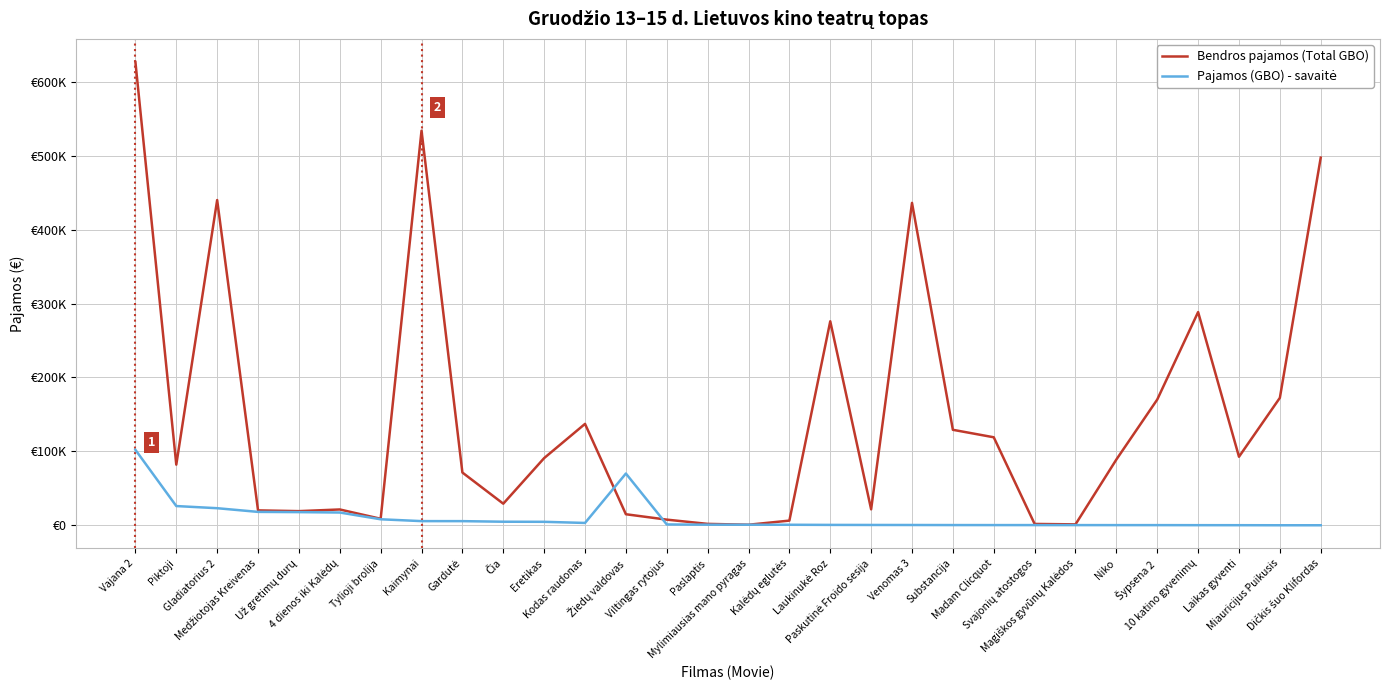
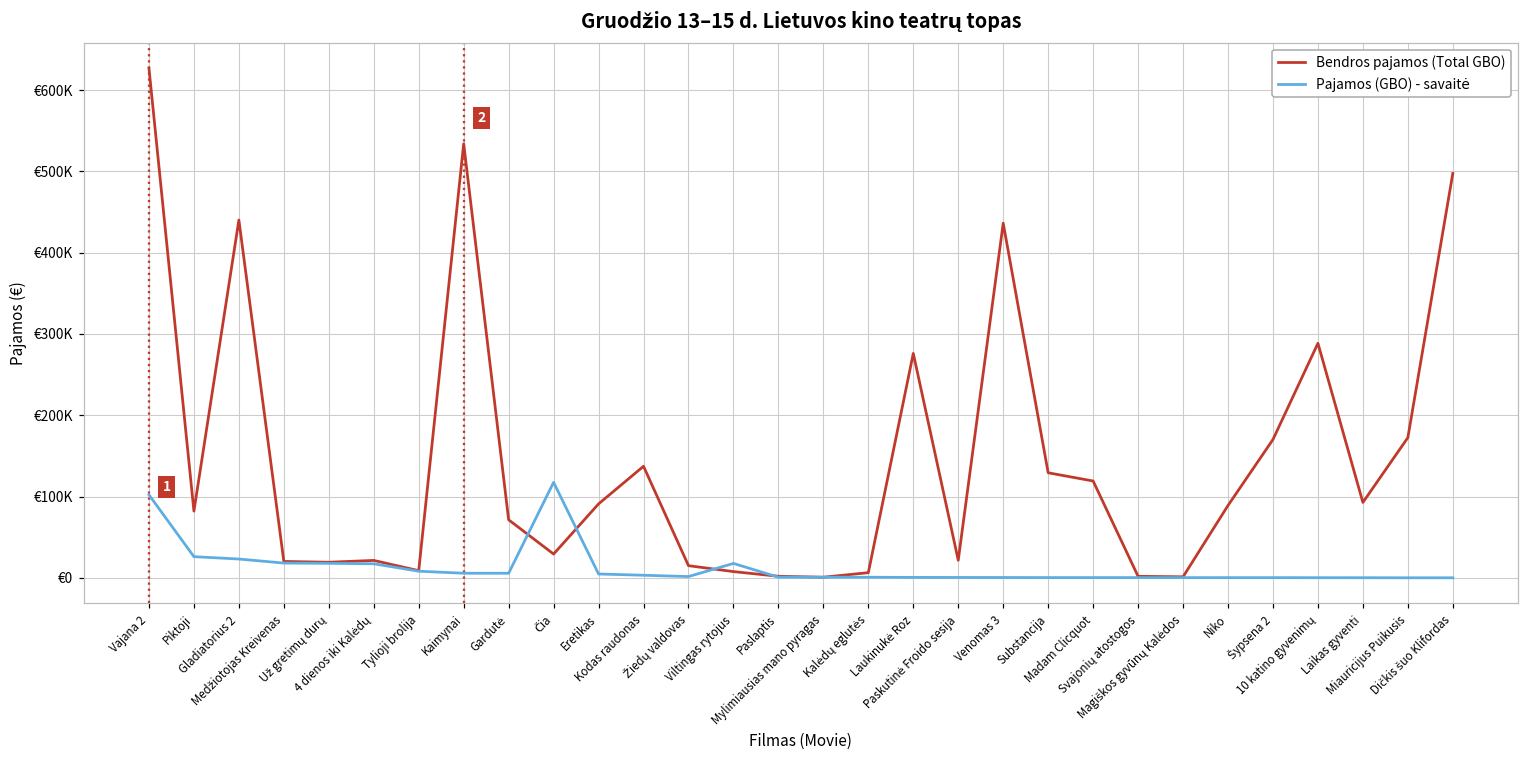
  {
    "Bendros pajamos (Total GBO)": {
      "Vajana 2": "€630000",
      "Piktoji": "€80000",
      "Gladiatorius 2": "€440000",
      "4 dienos iki Kalėdų": "€20000",
      "Gardutė": "€70000",
      "Čia": "€30000",
      "Eretikas": "€90000",
      "Kodas raudonas": "€140000",
      "Žiedų valdovas": "€10000",
      "Viltingas rytojus": "€10000",
      "Kalėdų eglutės": "€10000",
      "Laukinukė Roz": "€280000",
      "Paskutinė Froido sesija": "€20000",
      "Venomas 3": "€440000",
      "Substancija": "€130000",
      "Madam Clicquot": "€120000",
      "Niko": "€90000",
      "Šypsena 2": "€170000",
      "10 katino gyvenimų": "€290000",
      "Laikas gyventi": "€90000",
      "Miauricijus Puikusis": "€170000",
      "Dičkis šuo Klifordas": "€500000"
    },
    "Pajamos (GBO) - savaitė": {
      "Piktoji": "€30000",
      "Gladiatorius 2": "€20000",
      "4 dienos iki Kalėdų": "€20000",
      "Kaimynai": "€10000",
      "Gardutė": "€10000",
-     "Čia": "€0",
+     "Čia": "€120000",
      "Eretikas": "€0",
      "Kodas raudonas": "€0",
-     "Žiedų valdovas": "€70000",
-     "Viltingas rytojus": "€0",
+     "Žiedų valdovas": "€0",
+     "Viltingas rytojus": "€20000",
      "Kalėdų eglutės": "€0",
      "Laukinukė Roz": "€0",
      "Paskutinė Froido sesija": "€0",
      "Venomas 3": "€0",
      "Substancija": "€0",
      "Madam Clicquot": "€0",
      "Niko": "€0",
      "Šypsena 2": "€0",
      "10 katino gyvenimų": "€0",
      "Laikas gyventi": "€0",
      "Miauricijus Puikusis": "€0",
      "Dičkis šuo Klifordas": "€0"
    }
  }
